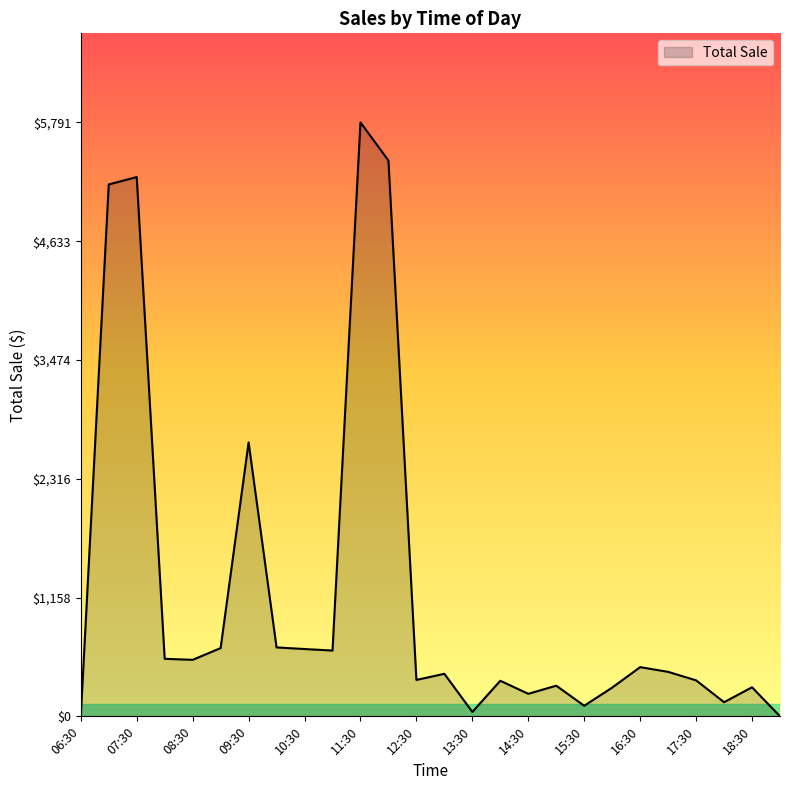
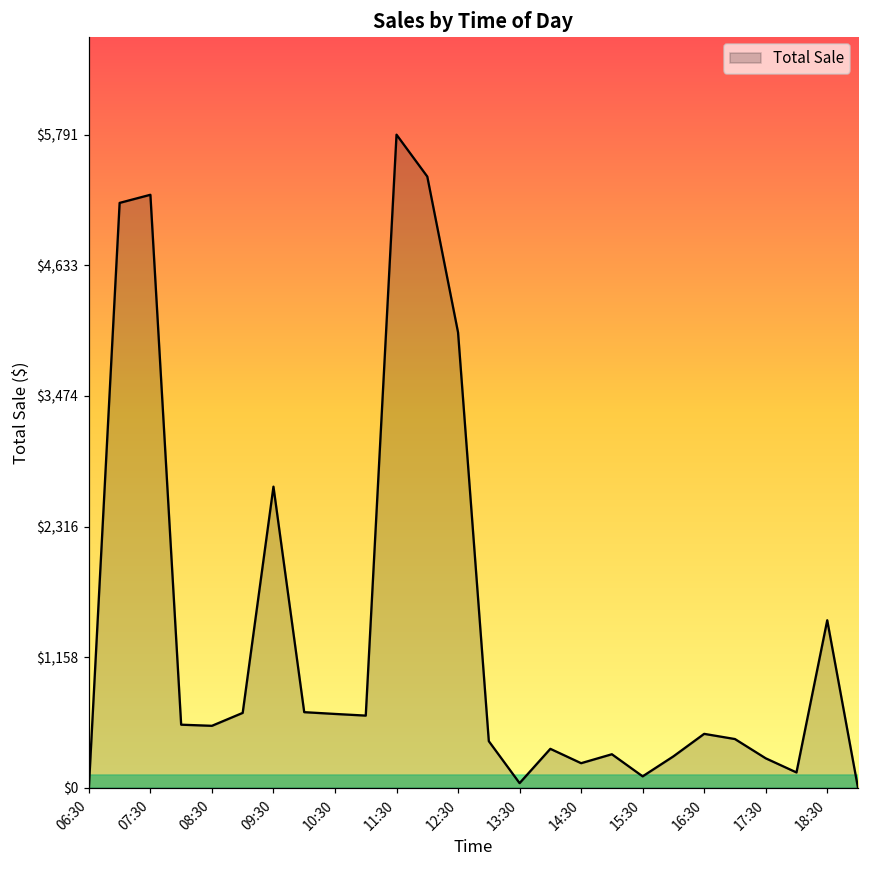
  {
    "07:30": "$5,260",
    "08:30": "$550",
    "09:30": "$2,670",
    "10:30": "$660",
    "11:30": "$5,790",
-   "12:30": "$360",
+   "12:30": "$4,040",
    "14:30": "$220",
    "16:30": "$480",
-   "17:30": "$350",
-   "18:30": "$280"
+   "17:30": "$260",
+   "18:30": "$1,490"
  }
